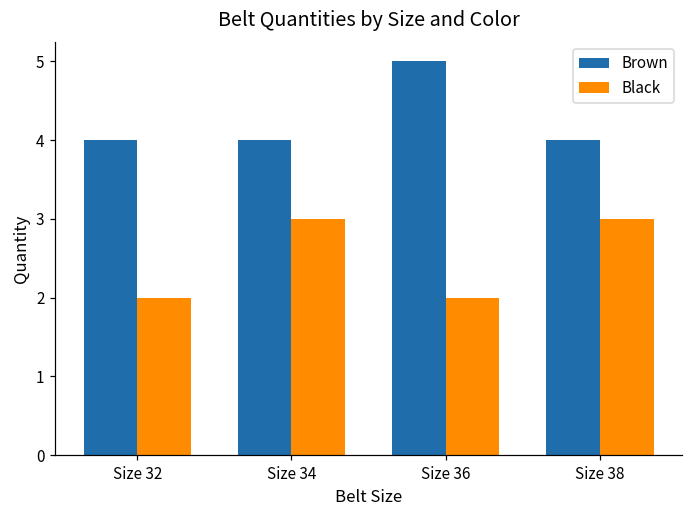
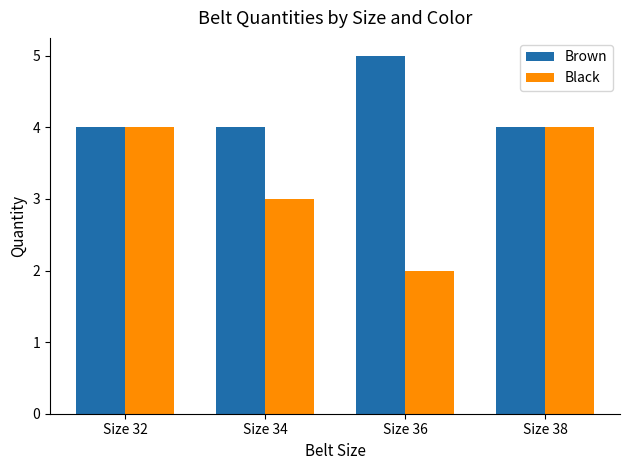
  {
    "Brown": {
      "Size 32": 4,
      "Size 34": 4,
      "Size 36": 5,
      "Size 38": 4
    },
    "Black": {
-     "Size 32": 2,
+     "Size 32": 4,
      "Size 34": 3,
      "Size 36": 2,
-     "Size 38": 3
+     "Size 38": 4
    }
  }
